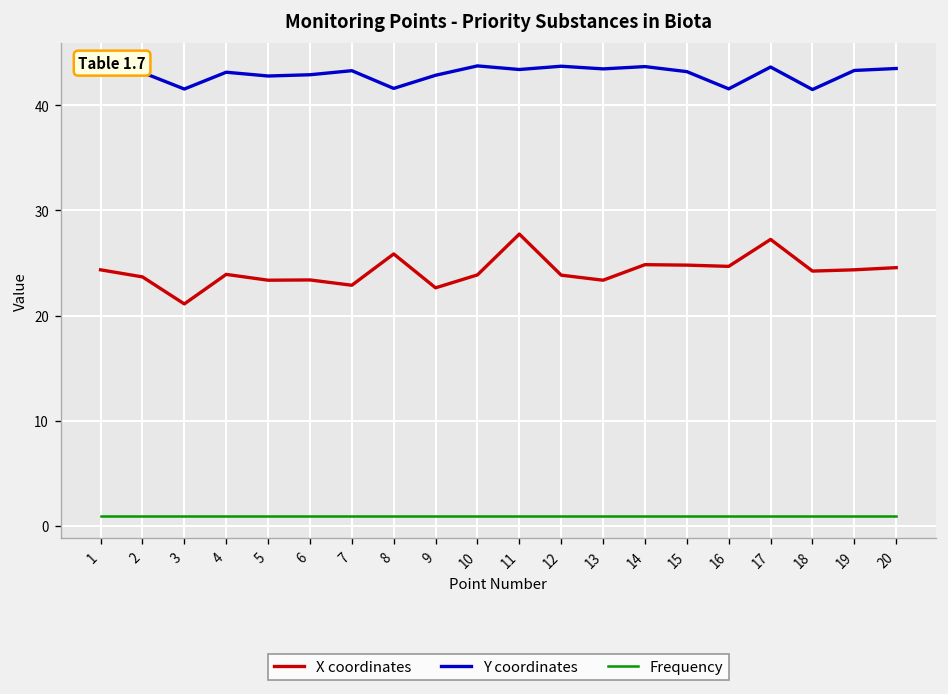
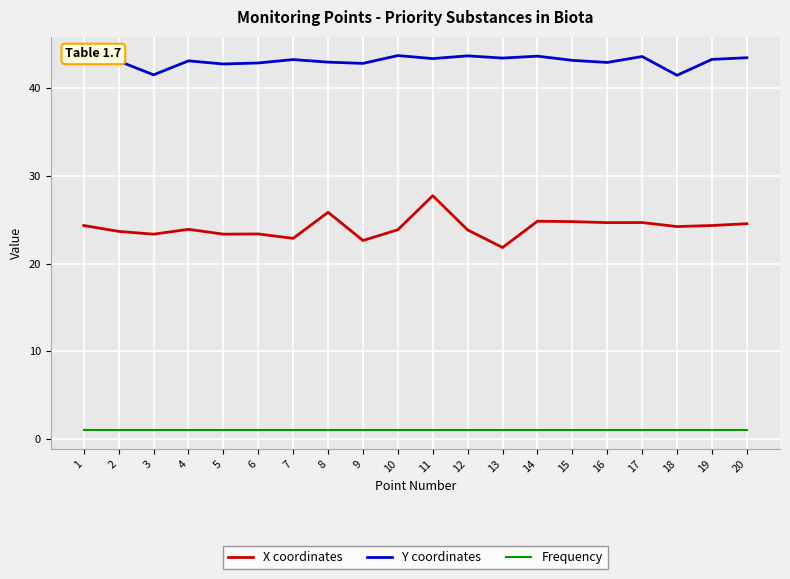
  {
    "X coordinates": {
      "1": 24,
      "2": 24,
-     "3": 21,
+     "3": 23,
      "4": 24,
      "5": 23,
      "6": 23,
      "7": 23,
      "8": 26,
      "9": 23,
      "10": 24,
      "11": 28,
      "12": 24,
-     "13": 23,
+     "13": 22,
      "14": 25,
      "15": 25,
      "16": 25,
-     "17": 27,
+     "17": 25,
      "18": 24,
      "19": 24,
      "20": 25
    },
    "Y coordinates": {
      "3": 42,
      "4": 43,
      "5": 43,
      "6": 43,
      "7": 43,
-     "8": 42,
+     "8": 43,
      "9": 43,
      "10": 44,
      "11": 43,
      "12": 44,
      "13": 43,
      "14": 44,
      "15": 43,
-     "16": 42,
+     "16": 43,
      "17": 44,
      "18": 41,
      "19": 43,
      "20": 43
    },
    "Frequency": {
      "1": 1,
      "2": 1,
      "3": 1,
      "4": 1,
      "5": 1,
      "6": 1,
      "7": 1,
      "8": 1,
      "9": 1,
      "10": 1,
      "11": 1,
      "12": 1,
      "13": 1,
      "14": 1,
      "15": 1,
      "16": 1,
      "17": 1,
      "18": 1,
      "19": 1,
      "20": 1
    }
  }
